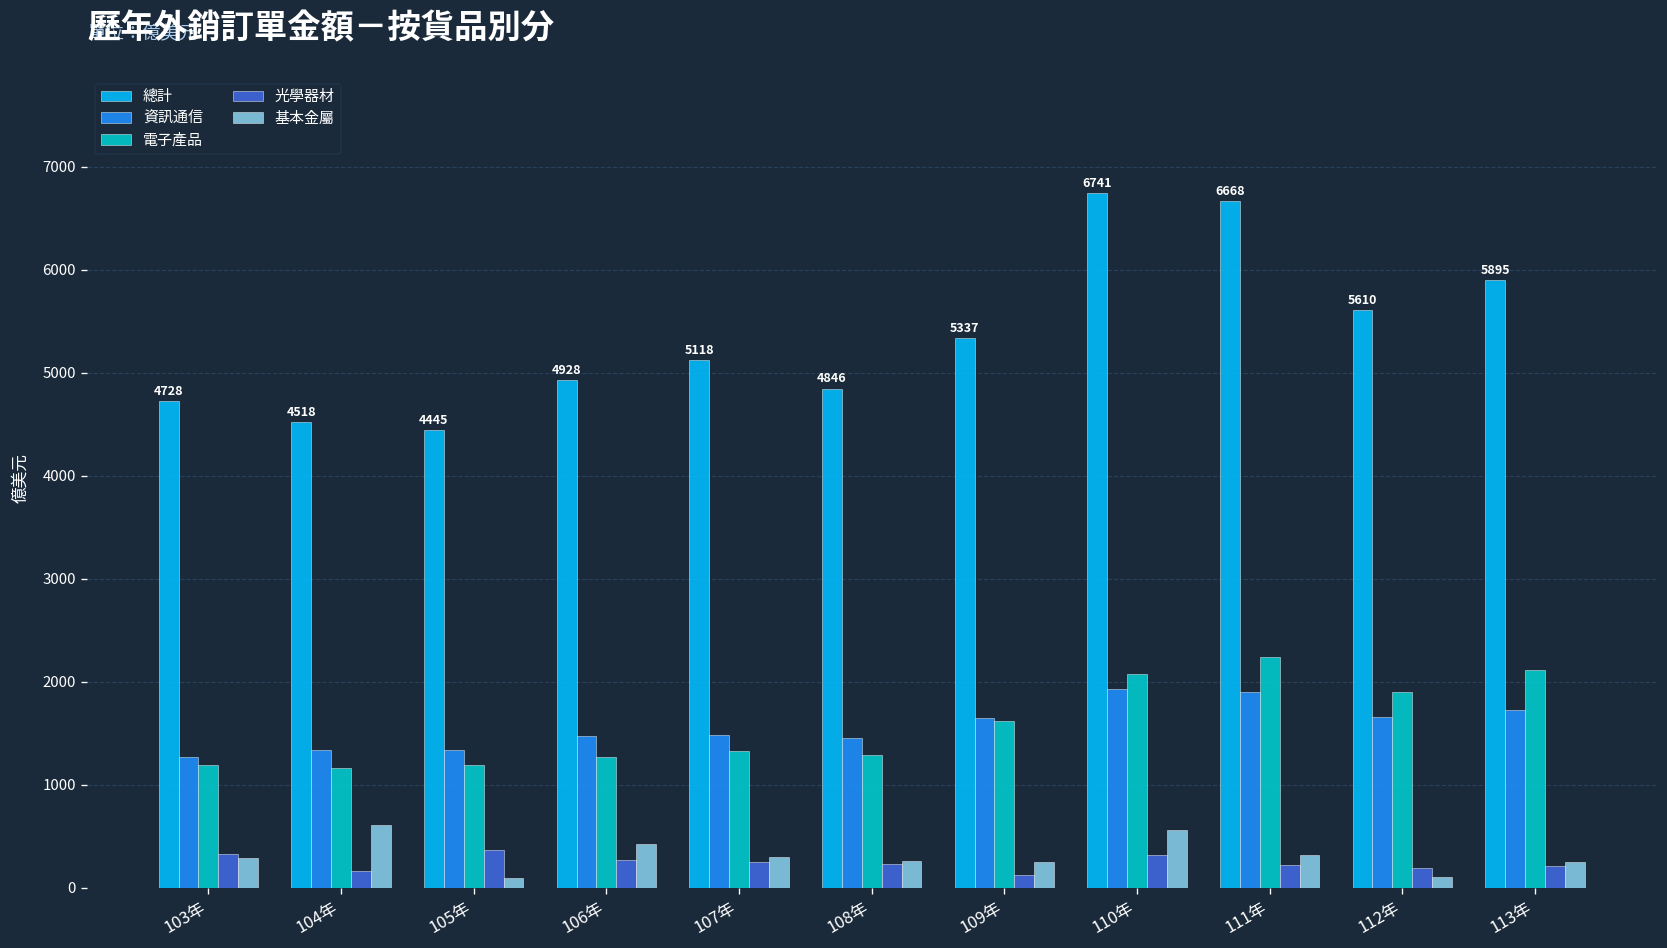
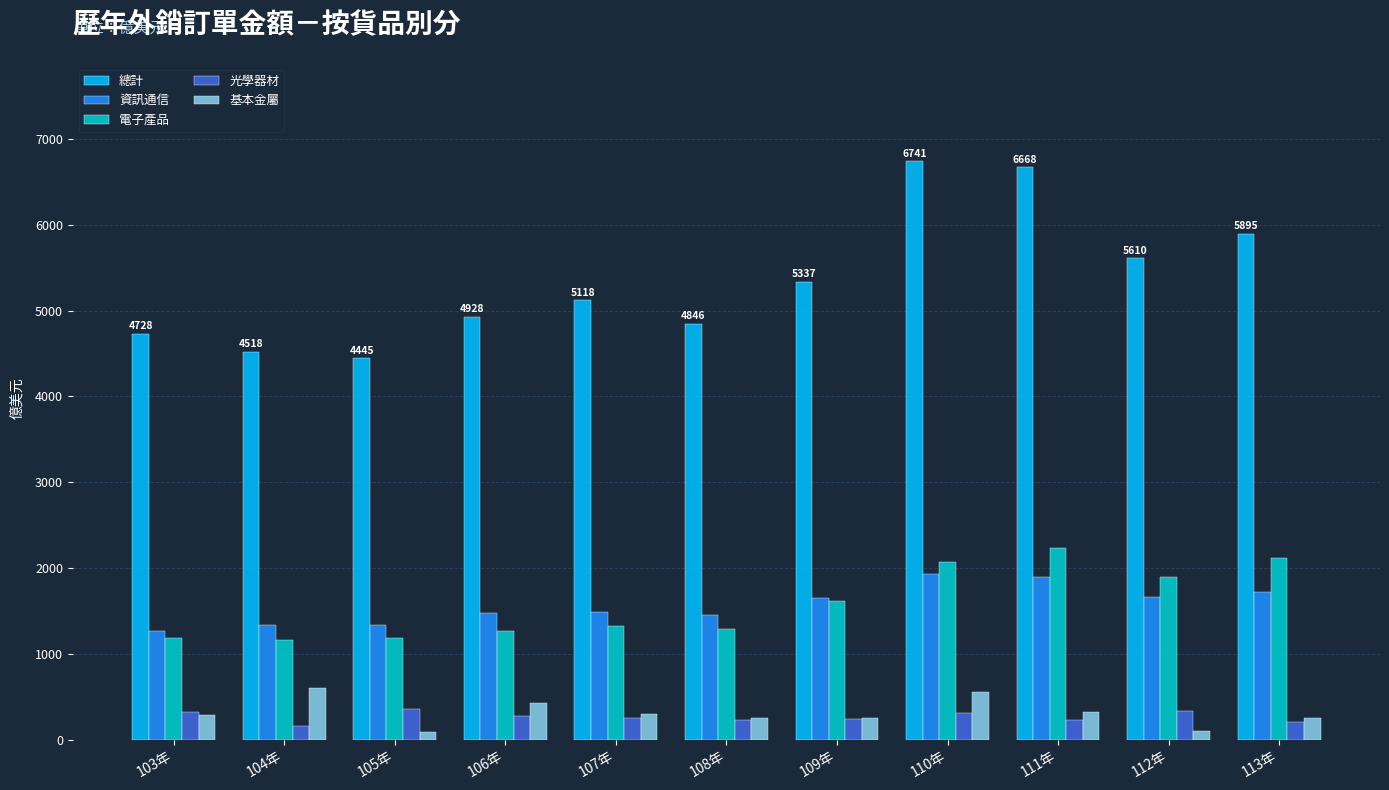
  {
    "光學器材": {
      "103年": 300,
      "104年": 200,
      "105年": 400,
      "106年": 300,
      "107年": 200,
      "108年": 200,
-     "109年": 100,
+     "109年": 200,
      "110年": 300,
      "111年": 200,
-     "112年": 200,
+     "112年": 300,
      "113年": 200
    },
    "基本金屬": {
      "103年": 300,
      "104年": 600,
      "105年": 100,
      "106年": 400,
      "107年": 300,
      "108年": 300,
      "109年": 200,
      "110年": 600,
      "111年": 300,
      "112年": 100,
      "113年": 300
    }
  }
